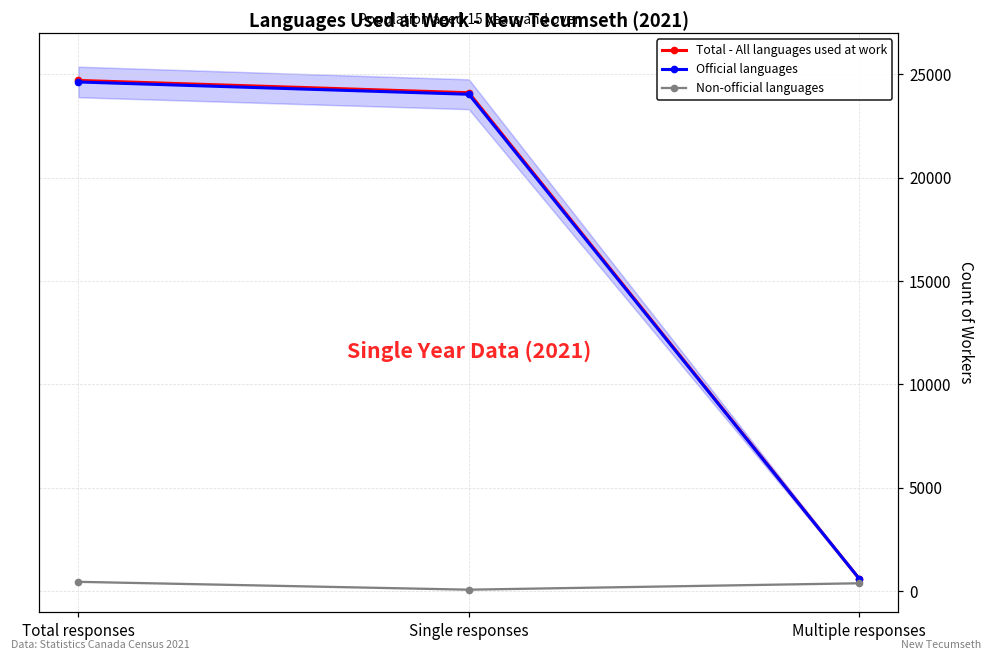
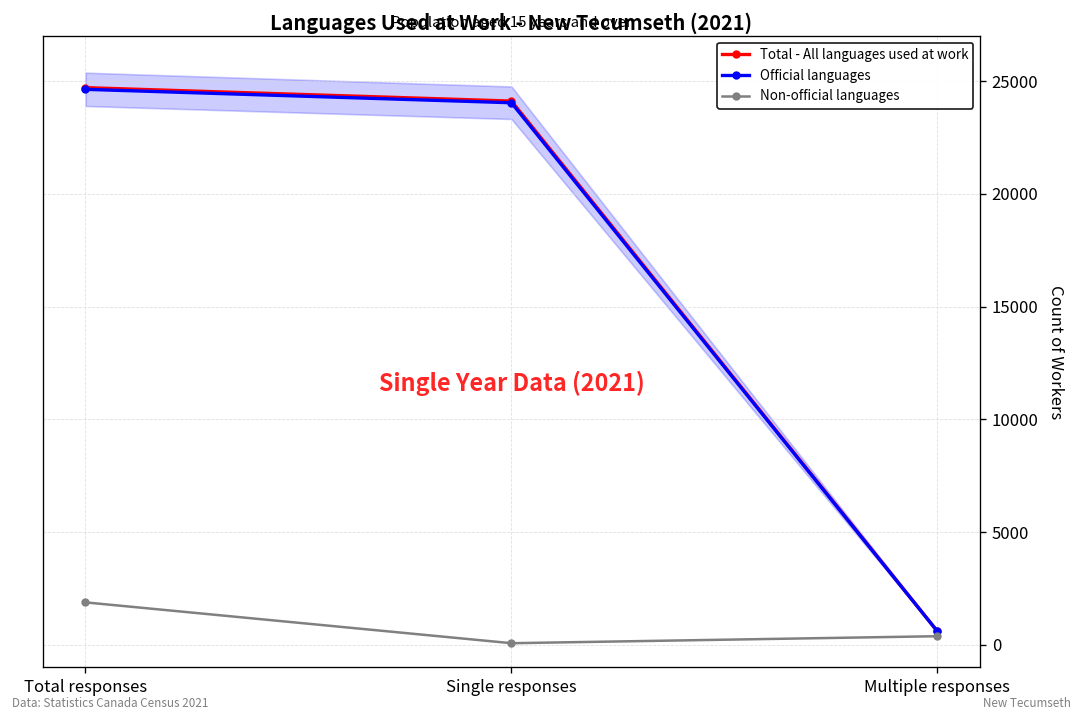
  {
    "Non-official languages": {
-     "Total responses": 500,
+     "Total responses": 1900,
      "Single responses": 100,
      "Multiple responses": 400
    }
  }
